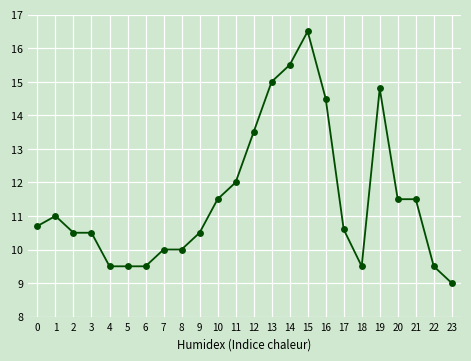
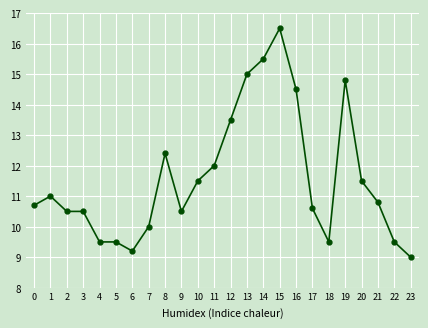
  {
    "0": 10.7,
    "1": 11.0,
    "2": 10.5,
    "3": 10.5,
    "4": 9.5,
    "5": 9.5,
-   "6": 9.5,
+   "6": 9.2,
    "7": 10.0,
-   "8": 10.0,
+   "8": 12.4,
    "9": 10.5,
    "10": 11.5,
    "11": 12.0,
    "12": 13.5,
    "13": 15.0,
    "14": 15.5,
    "15": 16.5,
    "16": 14.5,
    "17": 10.6,
    "18": 9.5,
    "19": 14.8,
    "20": 11.5,
-   "21": 11.5,
+   "21": 10.8,
    "22": 9.5,
    "23": 9.0
  }
